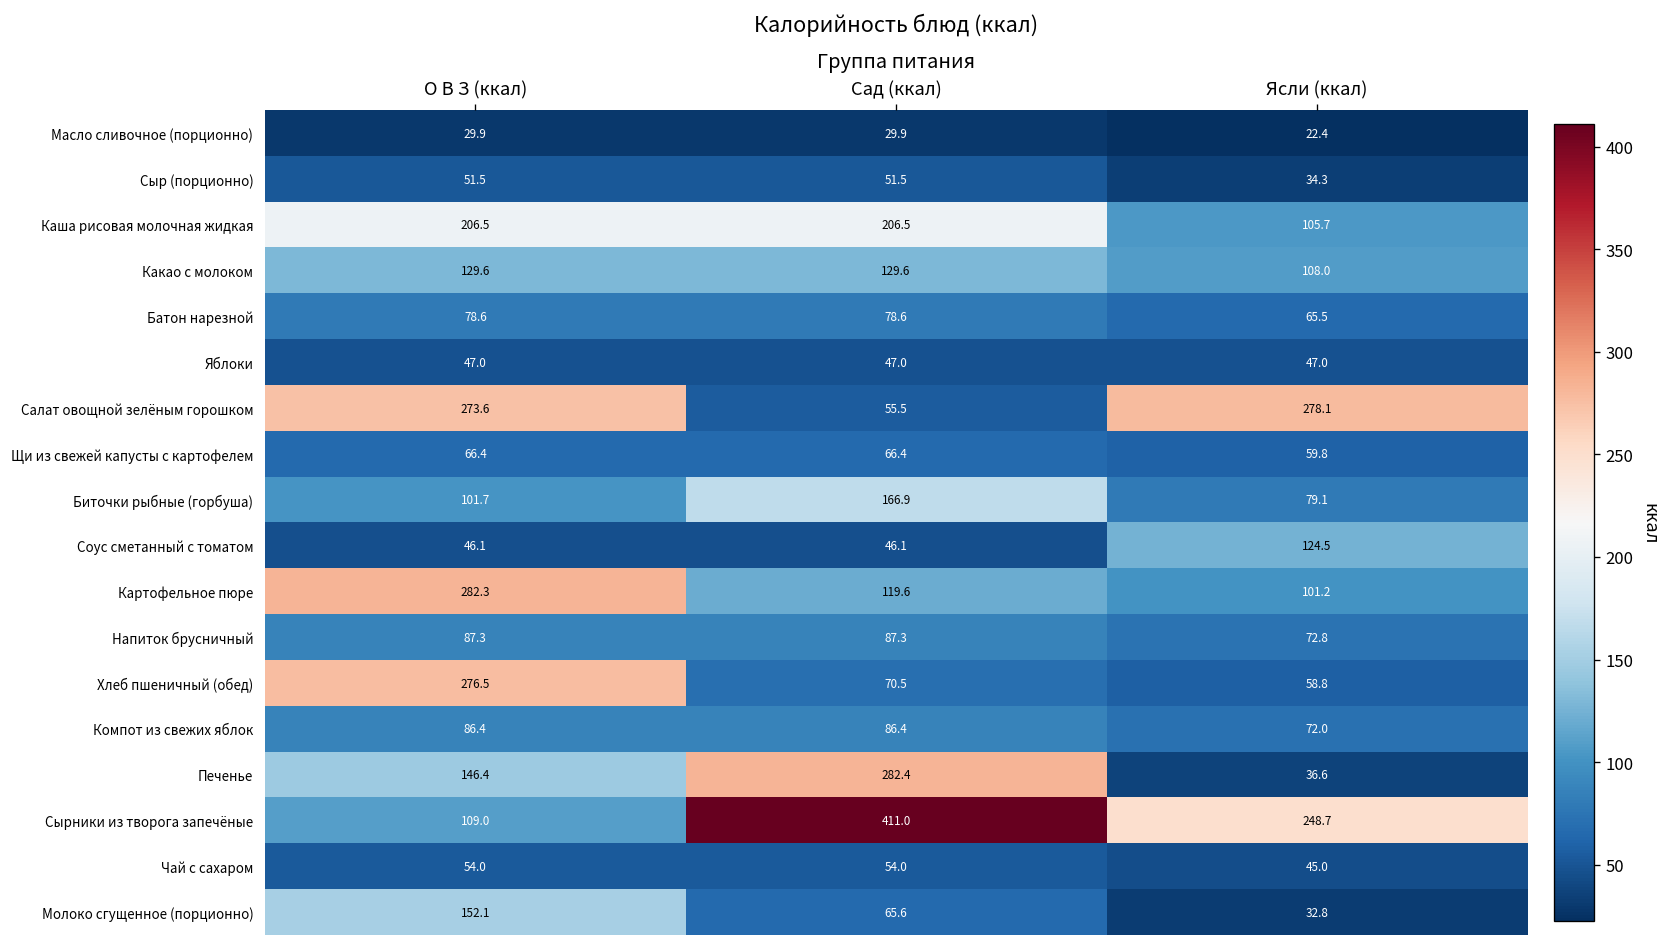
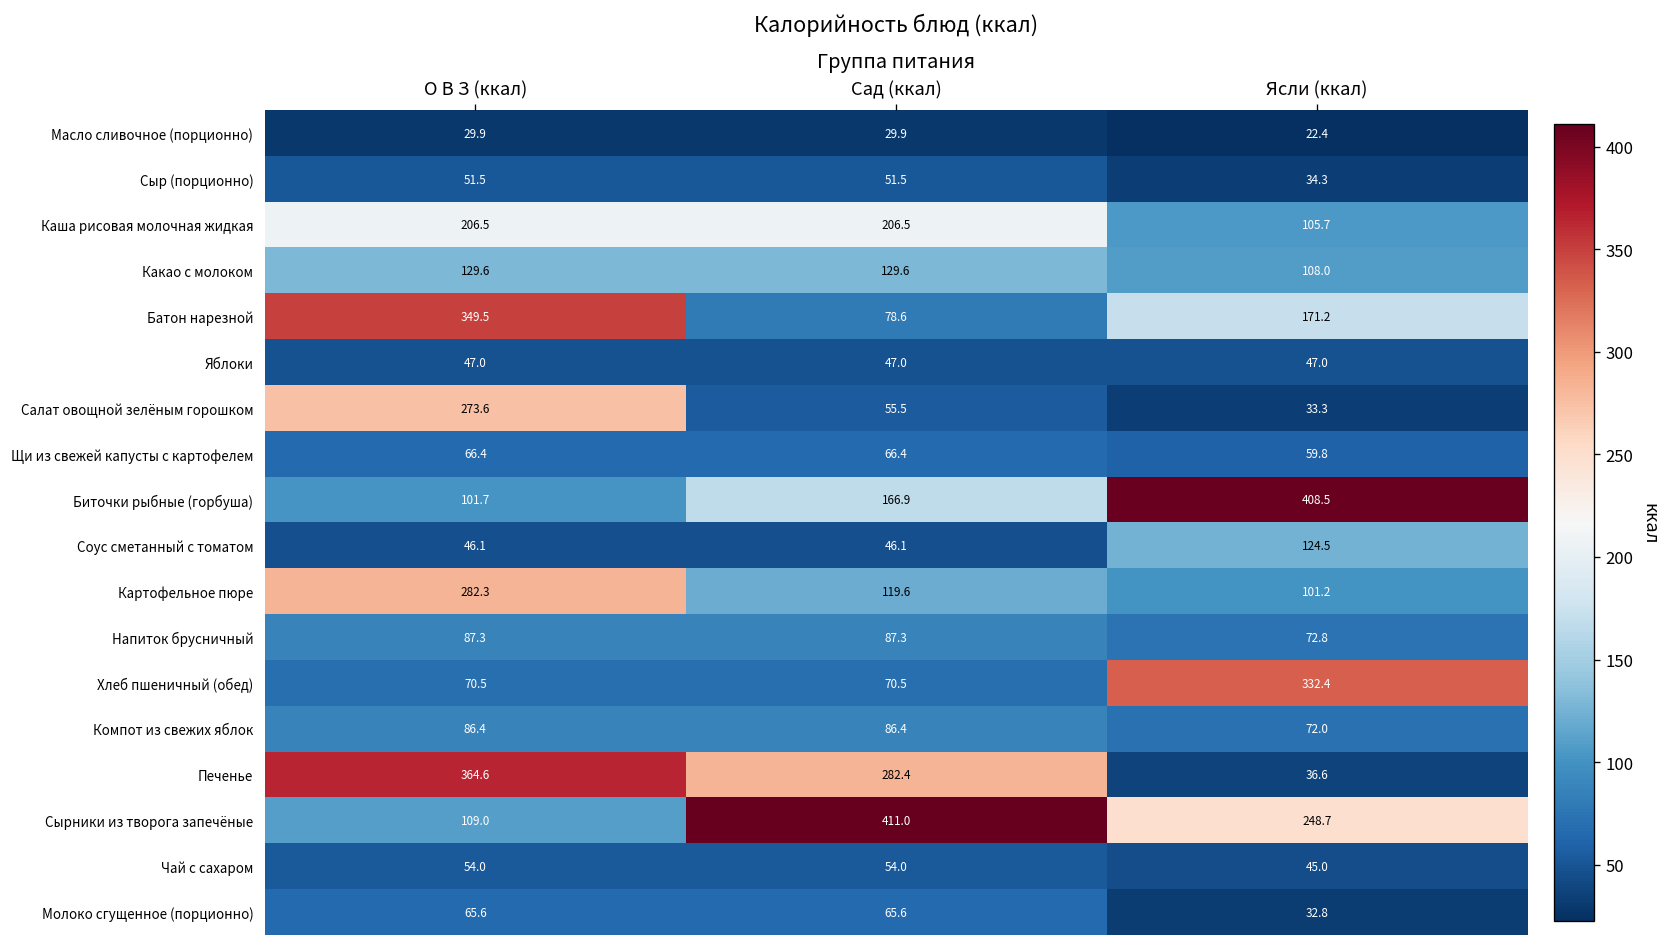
  {
    "Масло сливочное (порционно)": {
      "О В З (ккал)": 29.9,
      "Сад (ккал)": 29.9,
      "Ясли (ккал)": 22.4
    },
    "Сыр (порционно)": {
      "О В З (ккал)": 51.5,
      "Сад (ккал)": 51.5,
      "Ясли (ккал)": 34.3
    },
    "Каша рисовая молочная жидкая": {
      "О В З (ккал)": 206.5,
      "Сад (ккал)": 206.5,
      "Ясли (ккал)": 105.7
    },
    "Какао с молоком": {
      "О В З (ккал)": 129.6,
      "Сад (ккал)": 129.6,
      "Ясли (ккал)": 108.0
    },
    "Батон нарезной": {
-     "О В З (ккал)": 78.6,
+     "О В З (ккал)": 349.5,
      "Сад (ккал)": 78.6,
-     "Ясли (ккал)": 65.5
+     "Ясли (ккал)": 171.2
    },
    "Яблоки": {
      "О В З (ккал)": 47.0,
      "Сад (ккал)": 47.0,
      "Ясли (ккал)": 47.0
    },
    "Салат овощной зелёным горошком": {
      "О В З (ккал)": 273.6,
      "Сад (ккал)": 55.5,
-     "Ясли (ккал)": 278.1
+     "Ясли (ккал)": 33.3
    },
    "Щи из свежей капусты с картофелем": {
      "О В З (ккал)": 66.4,
      "Сад (ккал)": 66.4,
      "Ясли (ккал)": 59.8
    },
    "Биточки рыбные (горбуша)": {
      "О В З (ккал)": 101.7,
      "Сад (ккал)": 166.9,
-     "Ясли (ккал)": 79.1
+     "Ясли (ккал)": 408.5
    },
    "Соус сметанный с томатом": {
      "О В З (ккал)": 46.1,
      "Сад (ккал)": 46.1,
      "Ясли (ккал)": 124.5
    },
    "Картофельное пюре": {
      "О В З (ккал)": 282.3,
      "Сад (ккал)": 119.6,
      "Ясли (ккал)": 101.2
    },
    "Напиток брусничный": {
      "О В З (ккал)": 87.3,
      "Сад (ккал)": 87.3,
      "Ясли (ккал)": 72.8
    },
    "Хлеб пшеничный (обед)": {
-     "О В З (ккал)": 276.5,
+     "О В З (ккал)": 70.5,
      "Сад (ккал)": 70.5,
-     "Ясли (ккал)": 58.8
+     "Ясли (ккал)": 332.4
    },
    "Компот из свежих яблок": {
      "О В З (ккал)": 86.4,
      "Сад (ккал)": 86.4,
      "Ясли (ккал)": 72.0
    },
    "Печенье": {
-     "О В З (ккал)": 146.4,
+     "О В З (ккал)": 364.6,
      "Сад (ккал)": 282.4,
      "Ясли (ккал)": 36.6
    },
    "Сырники из творога запечёные": {
      "О В З (ккал)": 109.0,
      "Сад (ккал)": 411.0,
      "Ясли (ккал)": 248.7
    },
    "Чай с сахаром": {
      "О В З (ккал)": 54.0,
      "Сад (ккал)": 54.0,
      "Ясли (ккал)": 45.0
    },
    "Молоко сгущенное (порционно)": {
-     "О В З (ккал)": 152.1,
+     "О В З (ккал)": 65.6,
      "Сад (ккал)": 65.6,
      "Ясли (ккал)": 32.8
    }
  }
